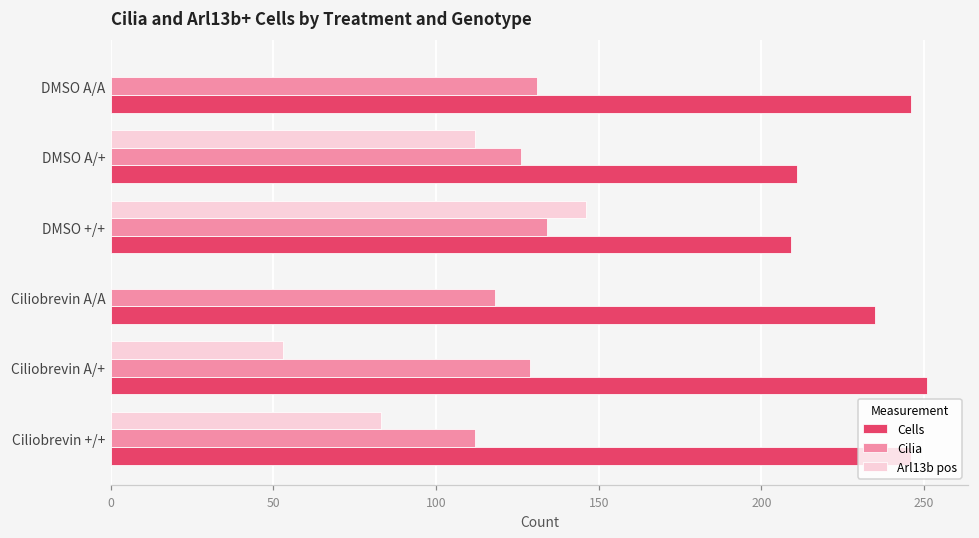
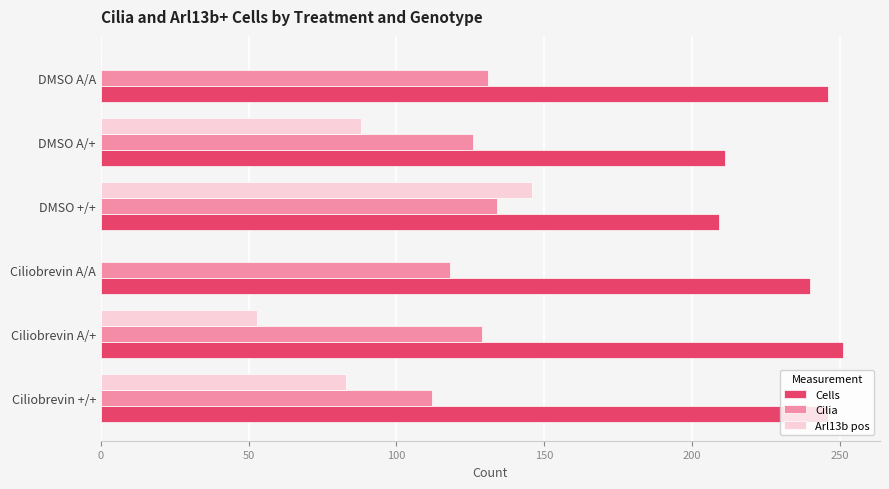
  {
    "Cells": {
      "DMSO A/A": 246,
      "DMSO A/+": 211,
      "DMSO +/+": 209,
-     "Ciliobrevin A/A": 235,
+     "Ciliobrevin A/A": 240,
      "Ciliobrevin A/+": 251
    },
    "Cilia": {
      "DMSO A/A": 131,
      "DMSO A/+": 126,
      "DMSO +/+": 134,
      "Ciliobrevin A/A": 118,
      "Ciliobrevin A/+": 129,
      "Ciliobrevin +/+": 112
    },
    "Arl13b pos": {
      "DMSO A/A": 0,
-     "DMSO A/+": 112,
+     "DMSO A/+": 88,
      "DMSO +/+": 146,
      "Ciliobrevin A/A": 0,
      "Ciliobrevin A/+": 53,
      "Ciliobrevin +/+": 83
    }
  }
